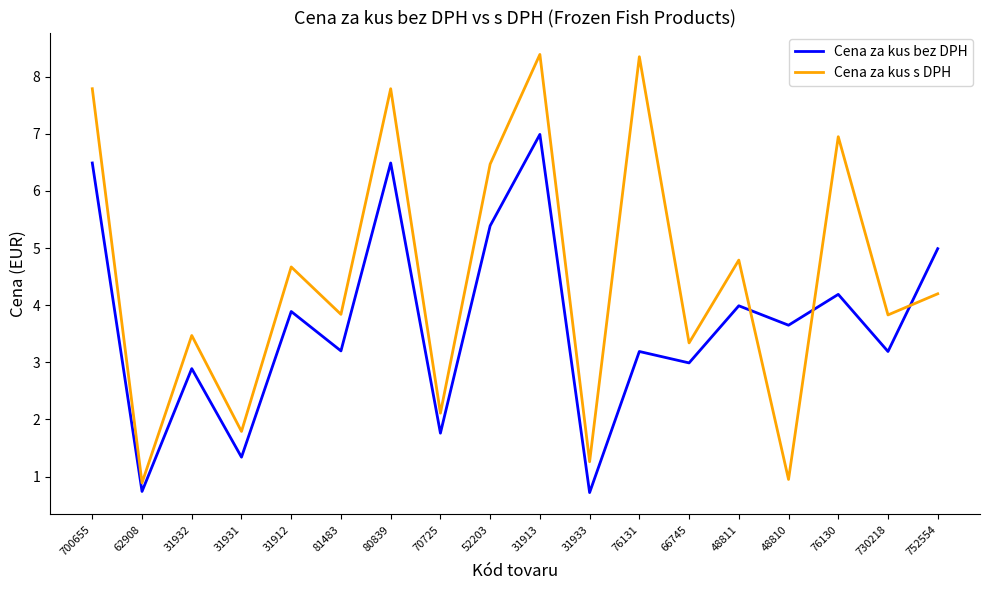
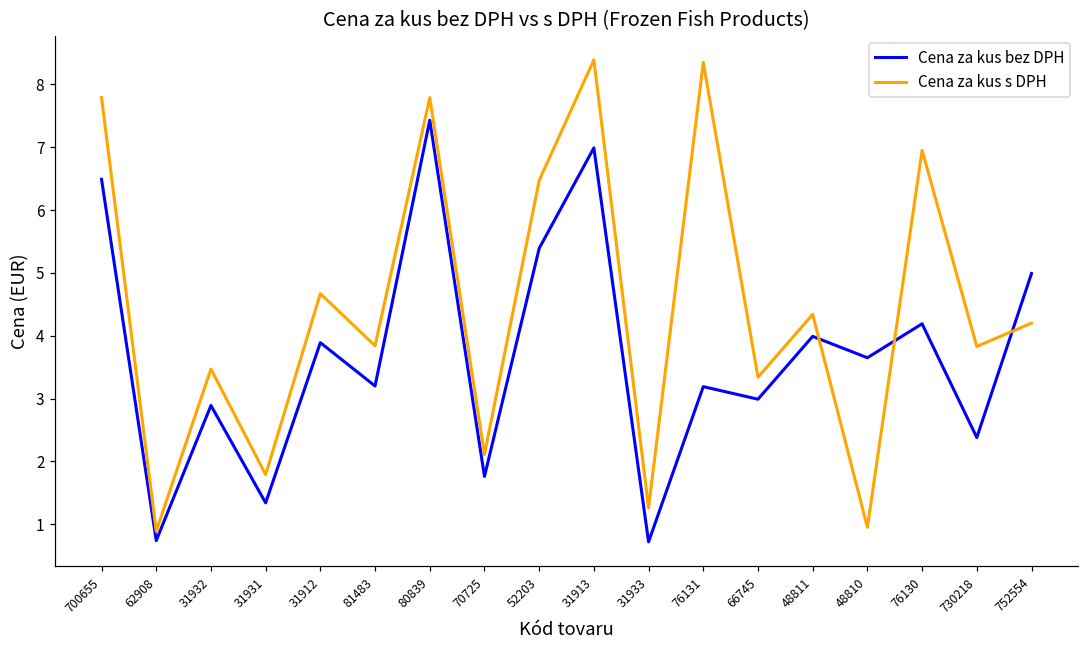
  {
    "Cena za kus bez DPH": {
      "700655": 6.5,
      "62908": 0.7,
      "31932": 2.9,
      "31931": 1.3,
      "31912": 3.9,
      "81483": 3.2,
-     "80839": 6.5,
+     "80839": 7.4,
      "70725": 1.8,
      "52203": 5.4,
      "31913": 7.0,
      "31933": 0.7,
      "76131": 3.2,
      "66745": 3.0,
      "48811": 4.0,
      "48810": 3.7,
      "76130": 4.2,
-     "730218": 3.2,
+     "730218": 2.4,
      "752554": 5.0
    },
    "Cena za kus s DPH": {
      "700655": 7.8,
      "62908": 0.9,
      "31932": 3.5,
      "31931": 1.8,
      "31912": 4.7,
      "81483": 3.8,
      "80839": 7.8,
      "70725": 2.1,
      "52203": 6.5,
      "31913": 8.4,
      "31933": 1.3,
      "76131": 8.4,
      "66745": 3.3,
-     "48811": 4.8,
+     "48811": 4.3,
      "48810": 1.0,
      "76130": 7.0,
      "730218": 3.8,
      "752554": 4.2
    }
  }
